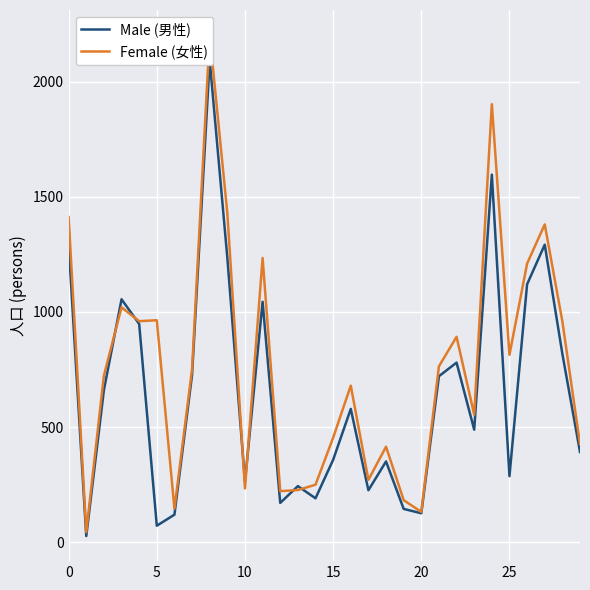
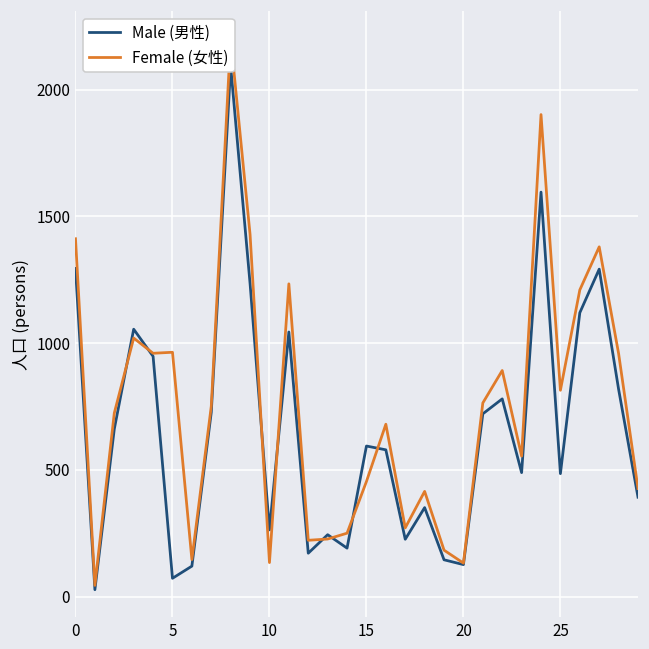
  {
    "Male (男性)": {
      "0": 1300,
      "5": 70,
      "10": 260,
-     "15": 360,
-     "25": 290
+     "15": 590,
+     "25": 490
    },
    "Female (女性)": {
      "0": 1410,
      "5": 960,
-     "10": 230,
+     "10": 130,
      "15": 450,
      "25": 810
    }
  }
